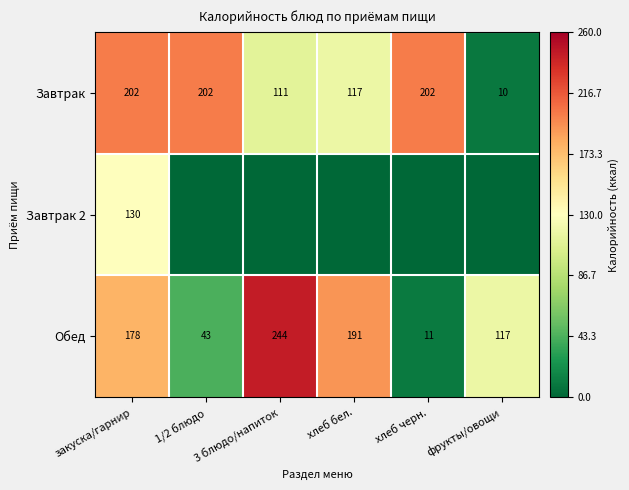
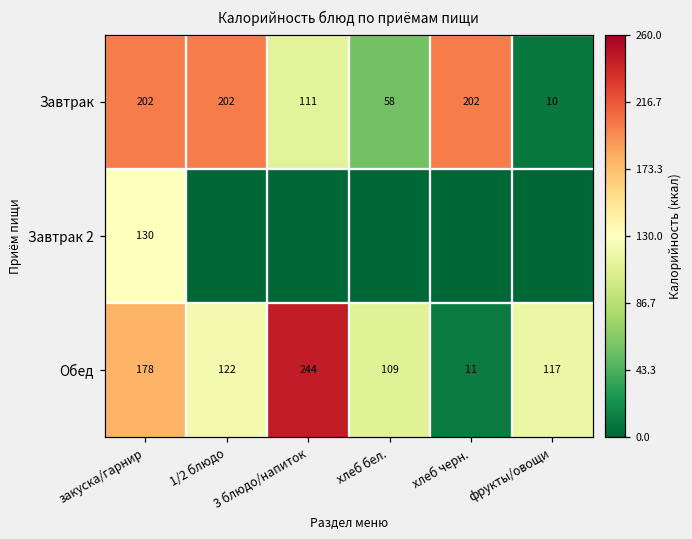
  {
    "Завтрак": {
      "закуска/гарнир": 202,
      "1/2 блюдо": 202,
      "3 блюдо/напиток": 111,
-     "хлеб бел.": 117,
+     "хлеб бел.": 58,
      "хлеб черн.": 202,
      "фрукты/овощи": 10
    },
    "Завтрак 2": {
      "закуска/гарнир": 130
    },
    "Обед": {
      "закуска/гарнир": 178,
-     "1/2 блюдо": 43,
+     "1/2 блюдо": 122,
      "3 блюдо/напиток": 244,
-     "хлеб бел.": 191,
+     "хлеб бел.": 109,
      "хлеб черн.": 11,
      "фрукты/овощи": 117
    }
  }
